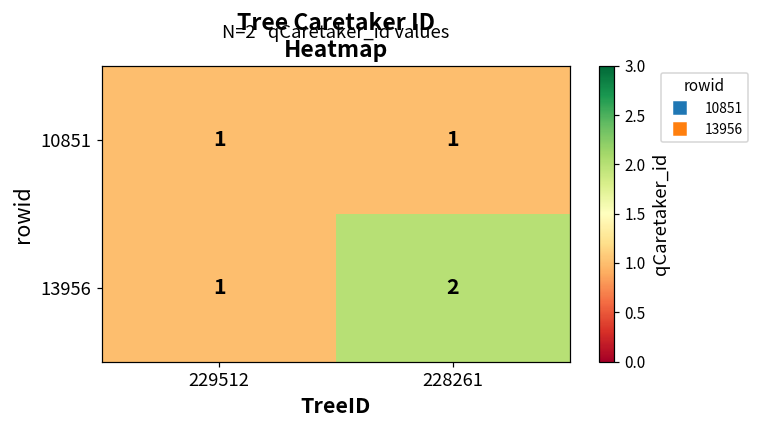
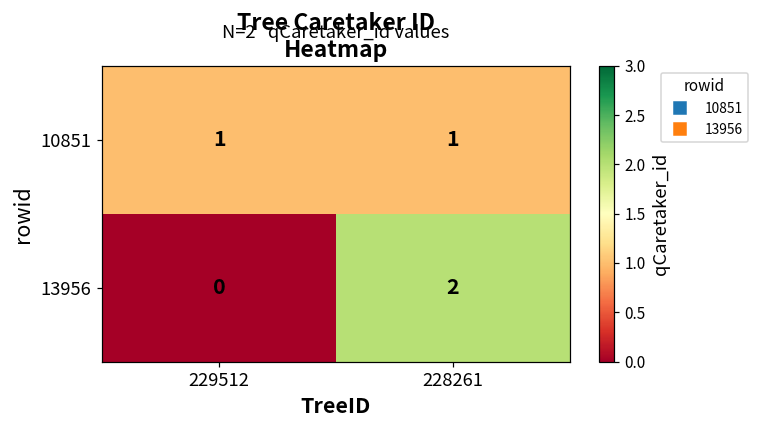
  {
    "10851": {
      "229512": 1,
      "228261": 1
    },
    "13956": {
-     "229512": 1,
+     "229512": 0,
      "228261": 2
    }
  }
